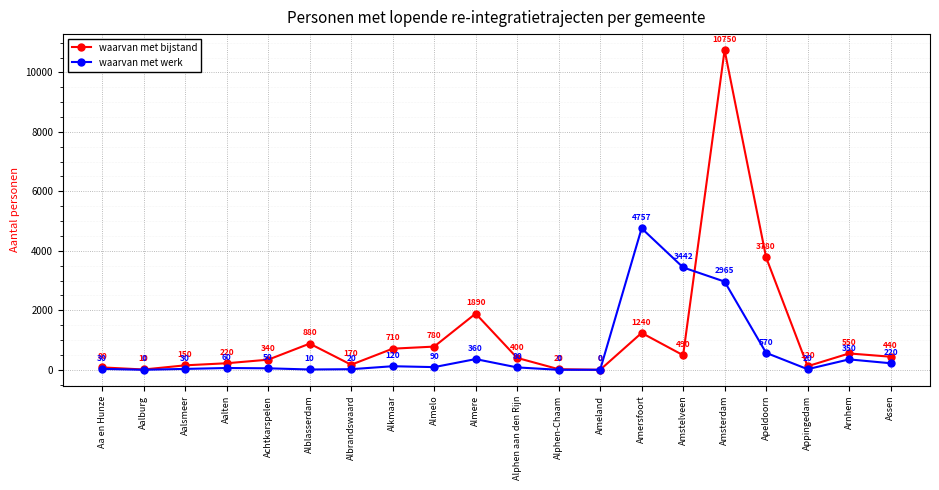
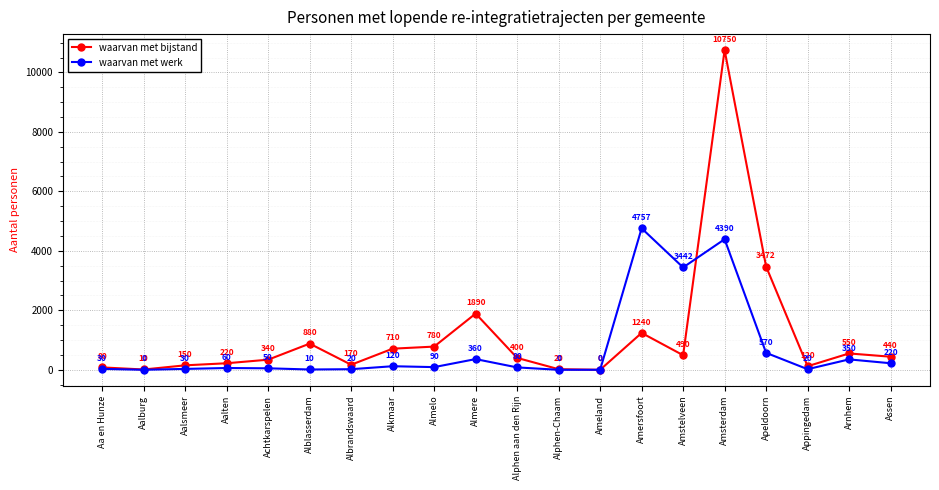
  {
    "waarvan met bijstand": {
      "Achtkarspelen": 340,
      "Alblasserdam": 880,
      "Alkmaar": 710,
      "Almelo": 780,
      "Almere": 1890,
      "Alphen aan den Rijn": 400,
      "Amersfoort": 1240,
      "Amstelveen": 490,
      "Amsterdam": 10750,
-     "Apeldoorn": 3780
+     "Apeldoorn": 3472
    },
    "waarvan met werk": {
      "Alblasserdam": 10,
      "Alkmaar": 120,
      "Almelo": 90,
      "Almere": 360,
      "Amersfoort": 4757,
      "Amstelveen": 3442,
-     "Amsterdam": 2965,
+     "Amsterdam": 4390,
      "Apeldoorn": 570
    }
  }
